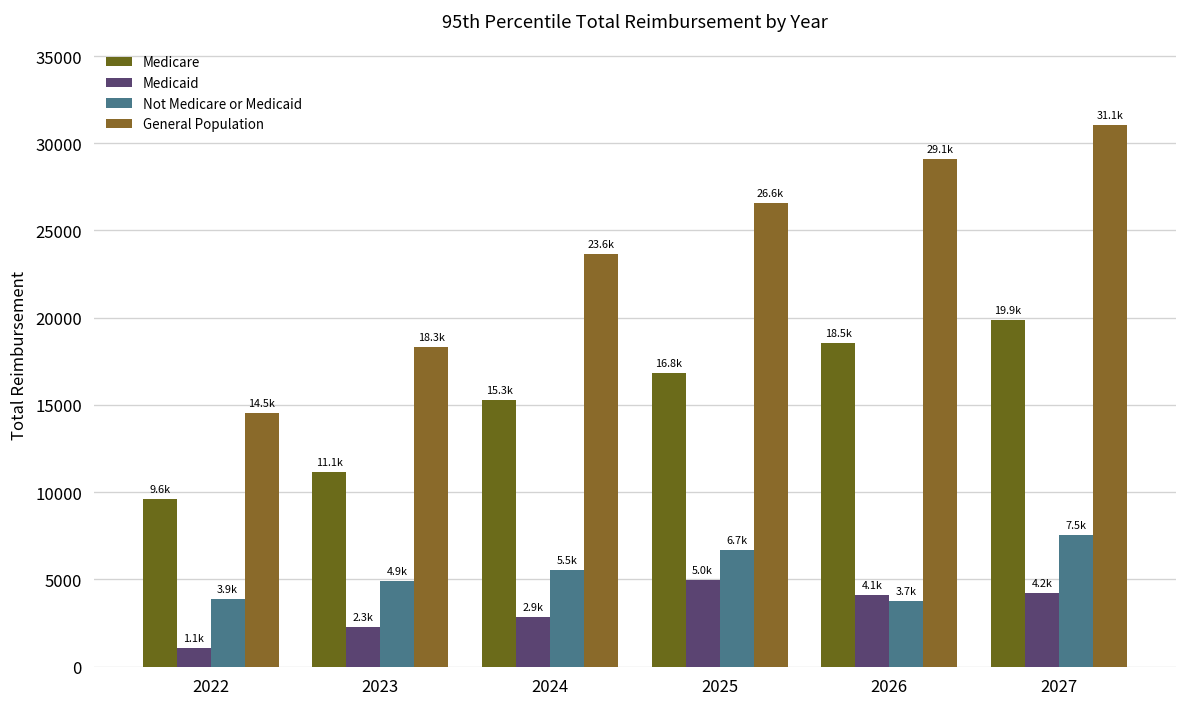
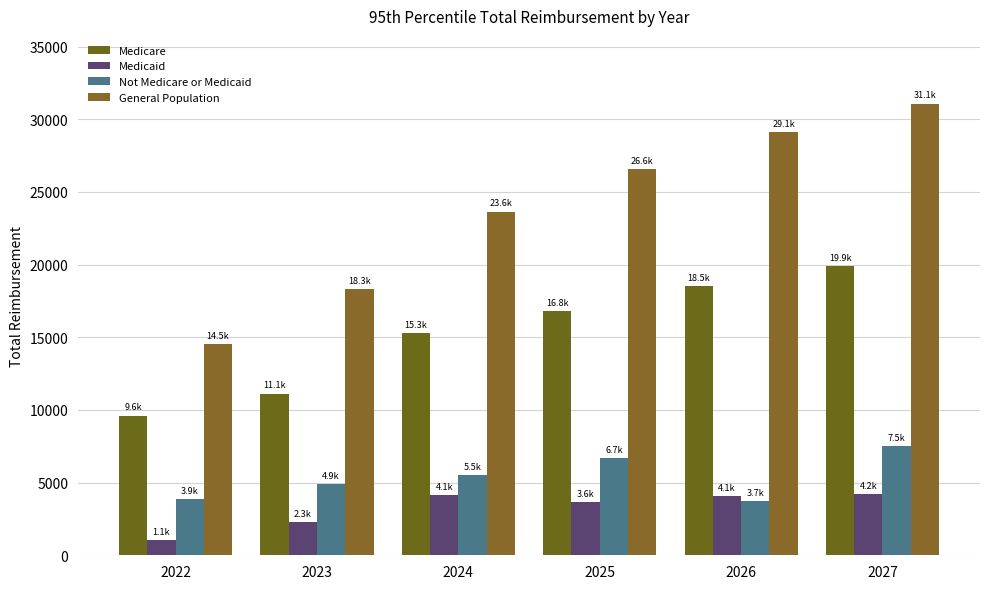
  {
    "Medicaid": {
      "2022": "1.1k",
      "2023": "2.3k",
-     "2024": "2.9k",
-     "2025": "5.0k",
+     "2024": "4.1k",
+     "2025": "3.6k",
      "2026": "4.1k",
      "2027": "4.2k"
    },
    "Not Medicare or Medicaid": {
      "2022": "3.9k",
      "2023": "4.9k",
      "2024": "5.5k",
      "2025": "6.7k",
      "2026": "3.7k",
      "2027": "7.5k"
    }
  }
